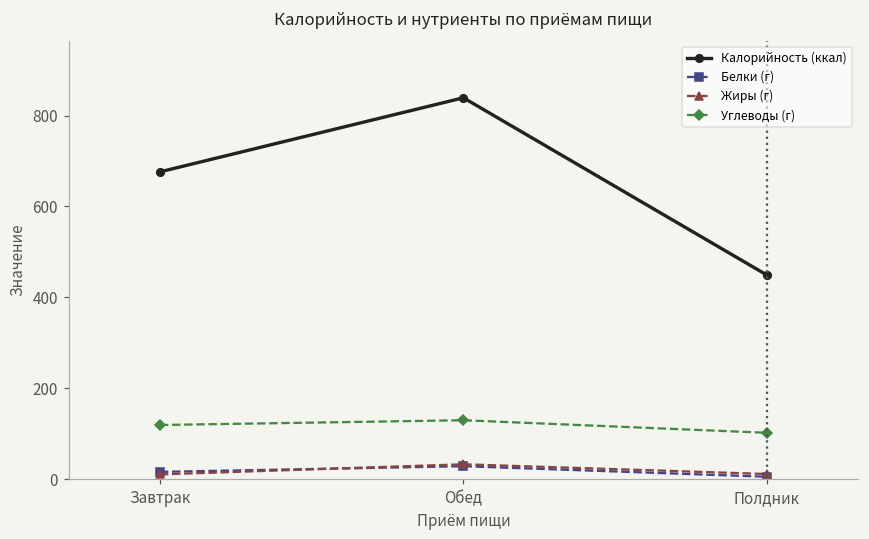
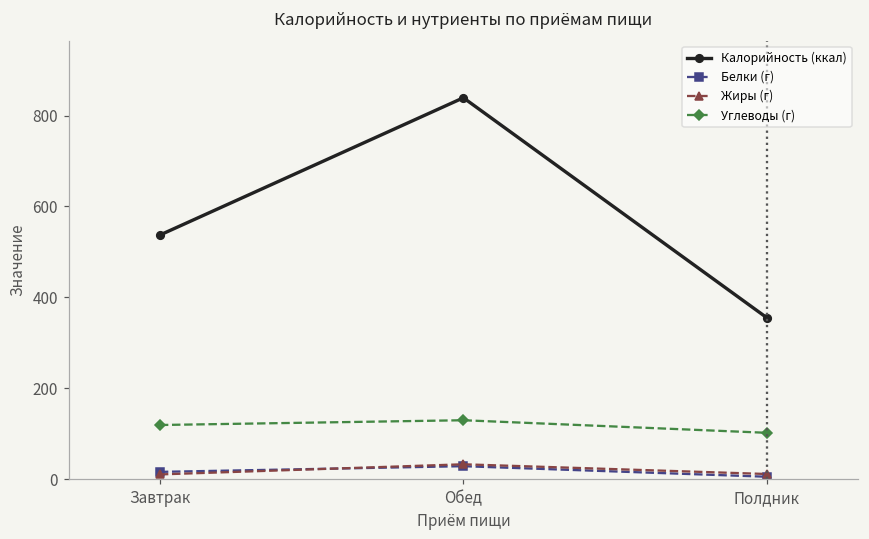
  {
    "Калорийность (ккал)": {
-     "Завтрак": 680,
+     "Завтрак": 540,
      "Обед": 840,
-     "Полдник": 450
+     "Полдник": 360
    },
    "Углеводы (г)": {
      "Завтрак": 120,
      "Обед": 130,
      "Полдник": 100
    }
  }
